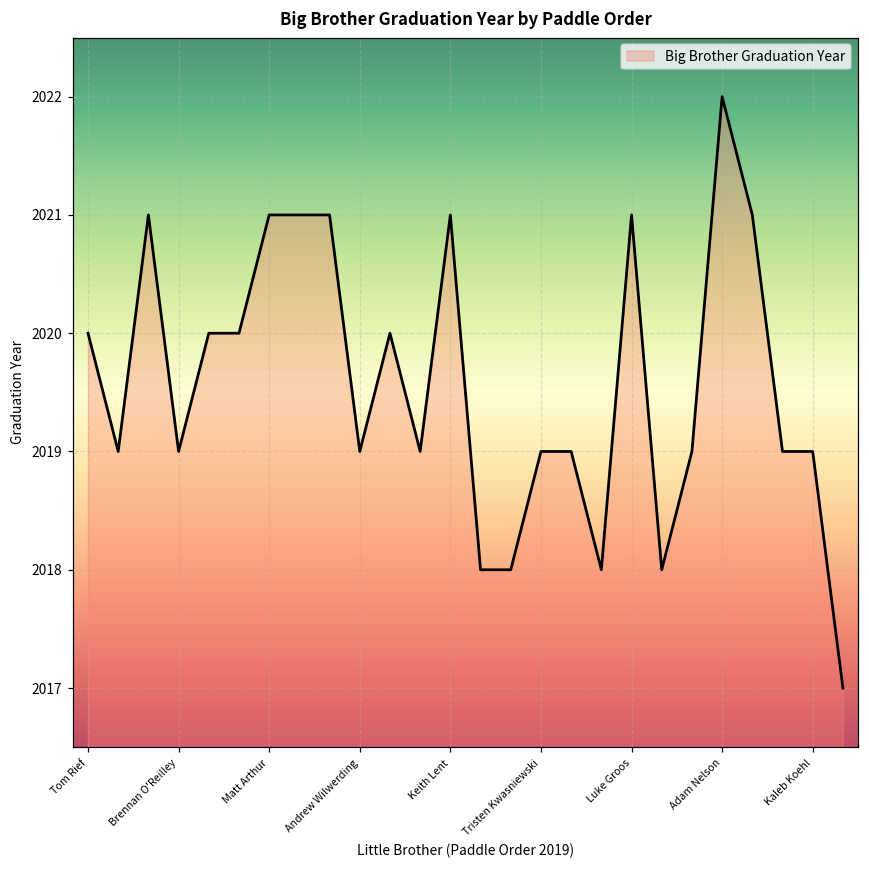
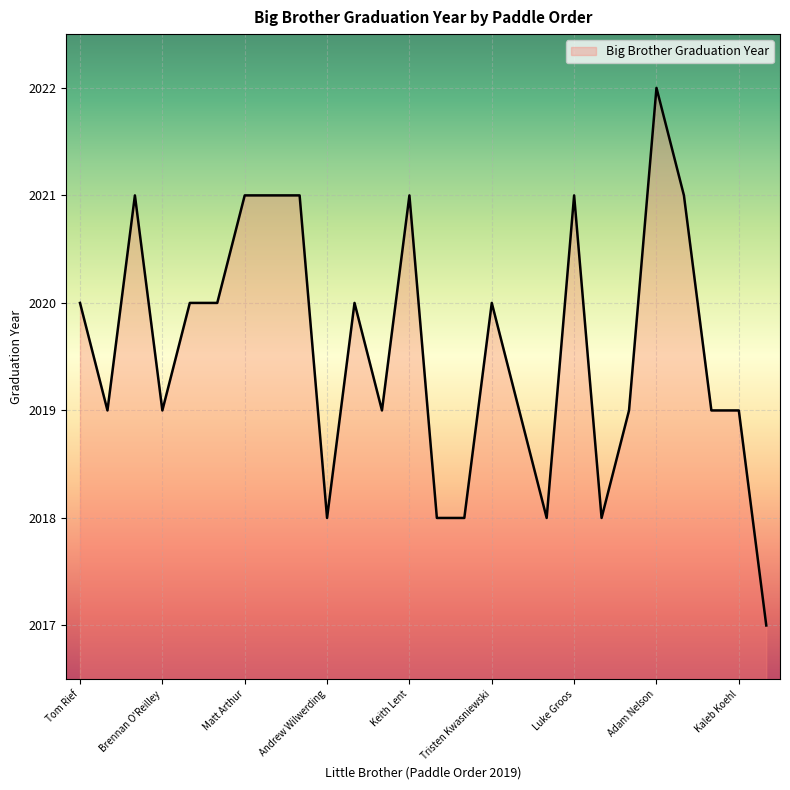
  {
    "Tom Rief": 2020,
    "Brennan O'Reilley": 2019,
    "Matt Arthur": 2021,
-   "Andrew Wilwerding": 2019,
+   "Andrew Wilwerding": 2018,
    "Keith Lent": 2021,
-   "Tristen Kwasniewski": 2019,
+   "Tristen Kwasniewski": 2020,
    "Luke Groos": 2021,
    "Adam Nelson": 2022,
    "Kaleb Koehl": 2019
  }
